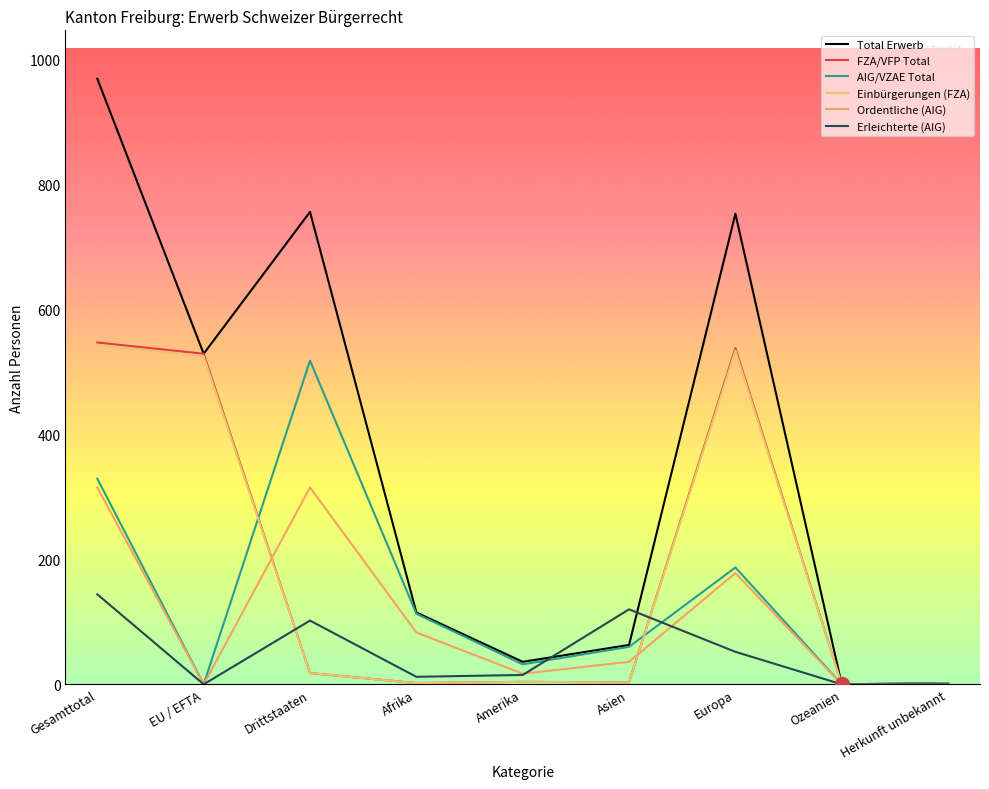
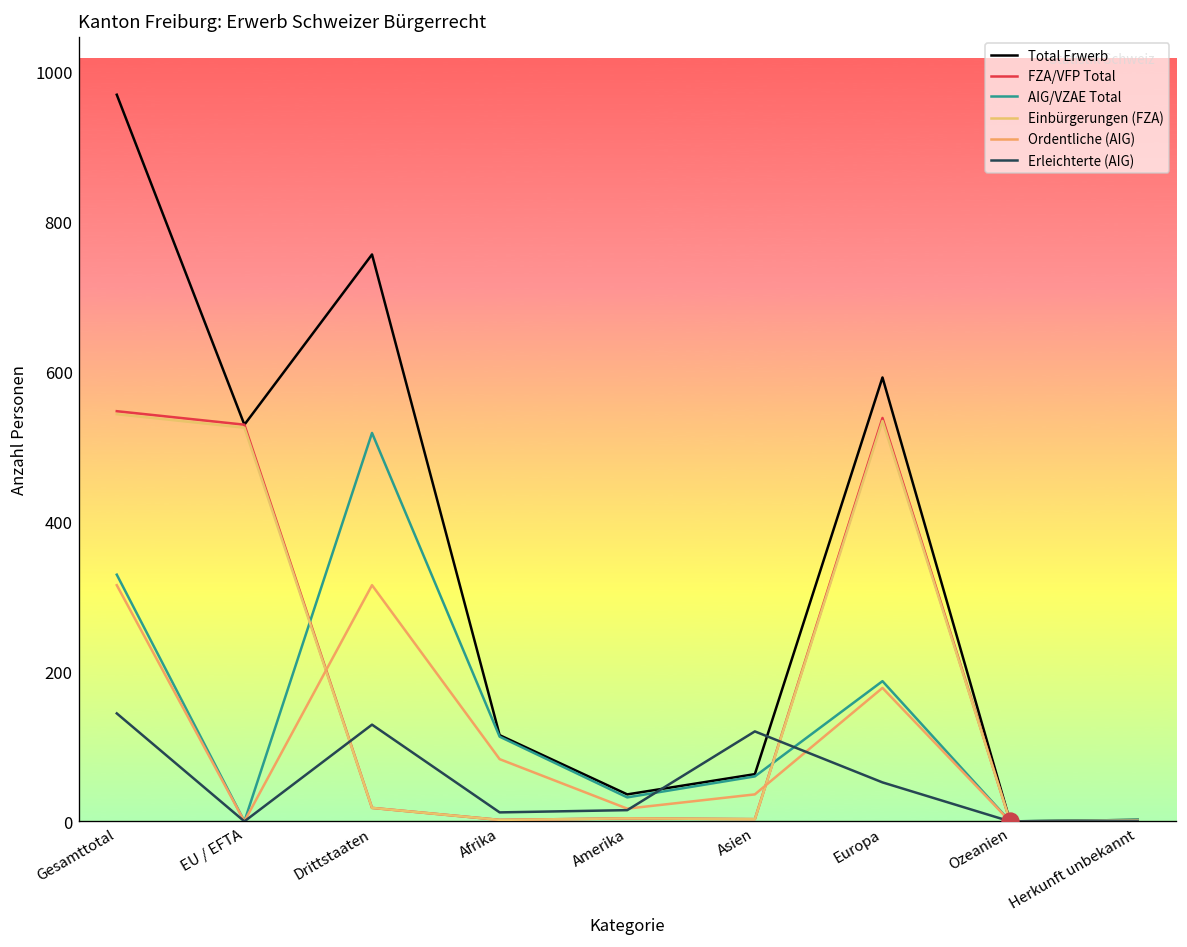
  {
    "Total Erwerb": {
      "Gesamttotal": 970,
      "Drittstaaten": 760,
-     "Europa": 750
+     "Europa": 590
    },
    "AIG/VZAE Total": {
      "Gesamttotal": 330,
      "Drittstaaten": 520,
      "Europa": 190
    },
    "Erleichterte (AIG)": {
      "Gesamttotal": 140,
-     "Drittstaaten": 100,
+     "Drittstaaten": 130,
      "Afrika": 10,
      "Asien": 120,
      "Europa": 50
    }
  }
